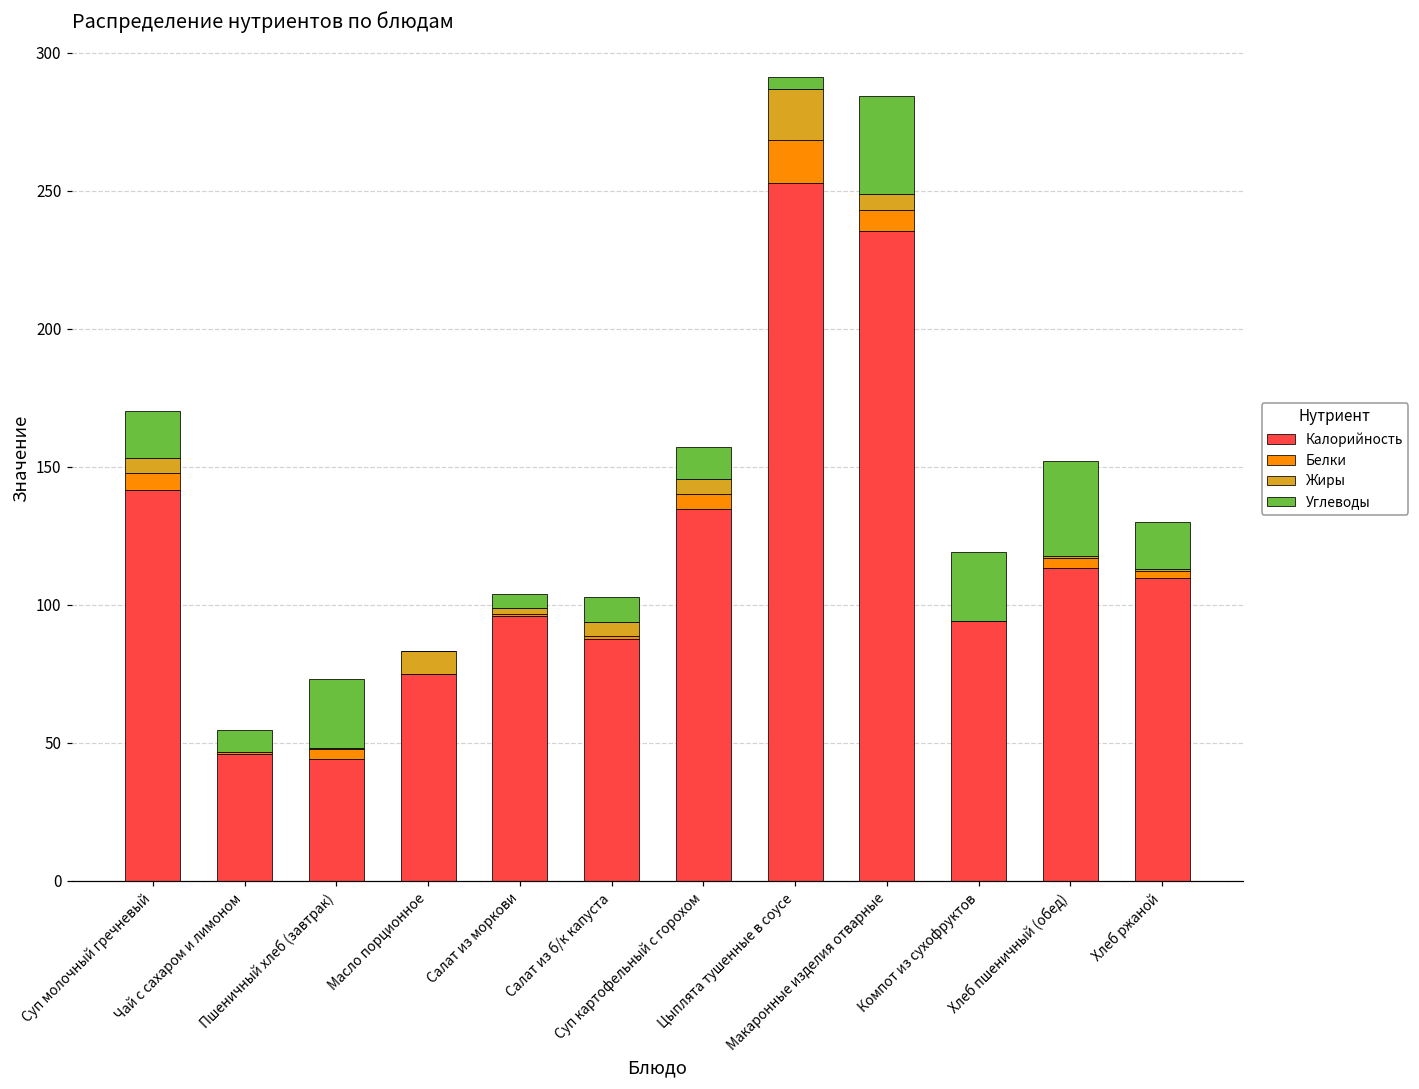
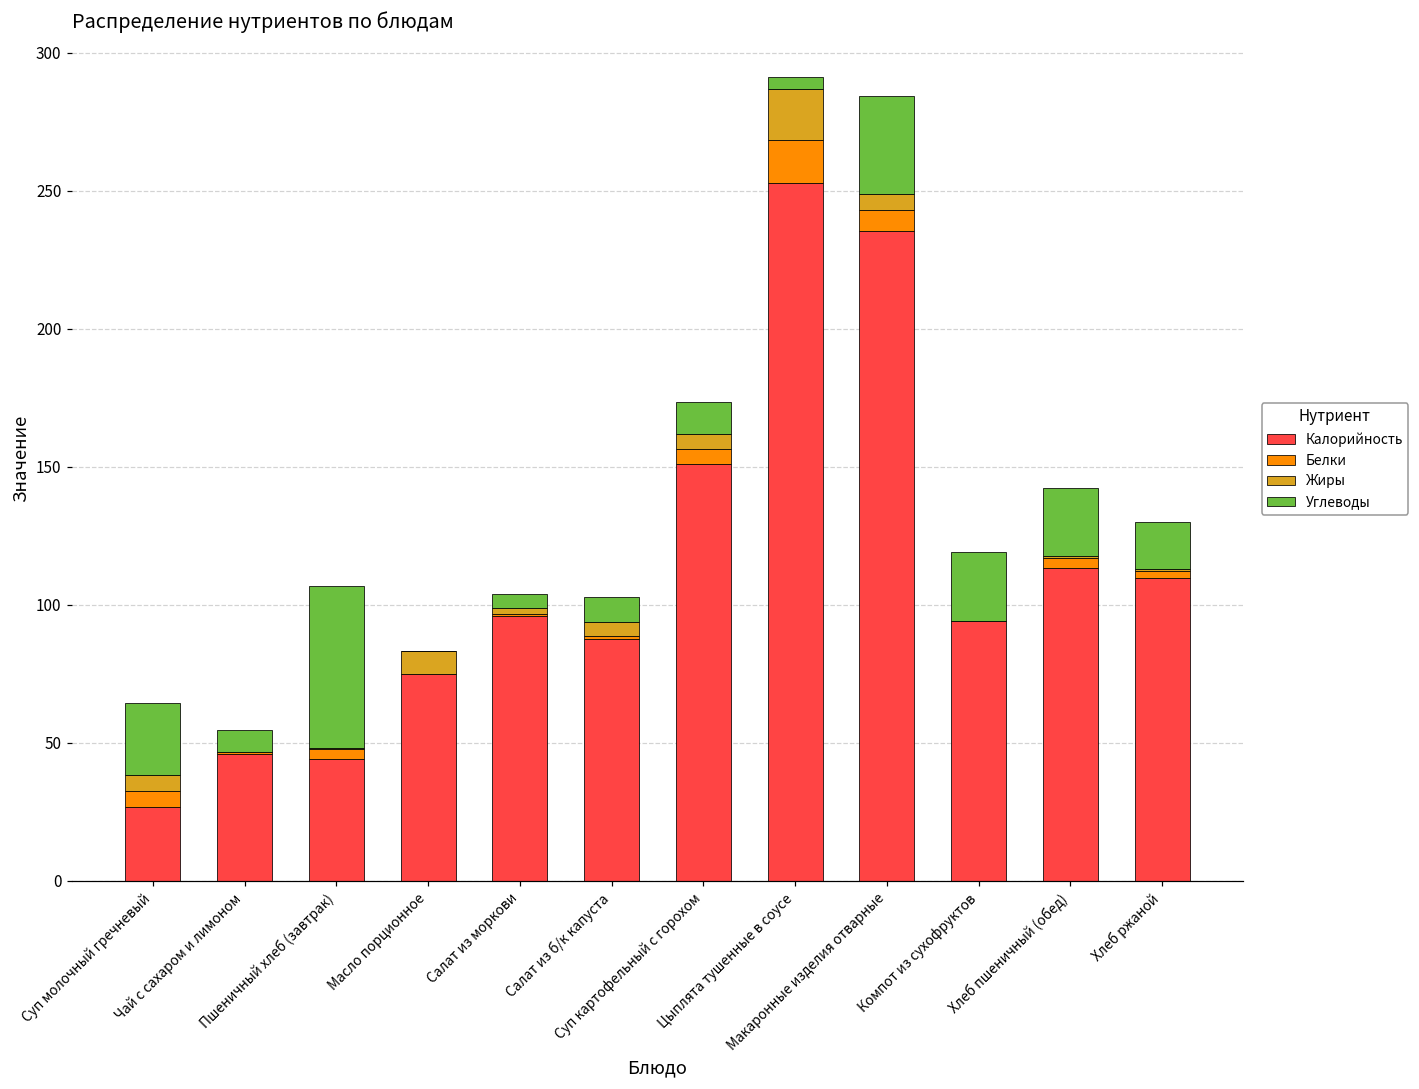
  {
    "Калорийность": {
-     "Суп молочный гречневый": 142,
+     "Суп молочный гречневый": 27,
      "Чай с сахаром и лимоном": 46,
      "Пшеничный хлеб (завтрак)": 44,
      "Масло порционное": 75,
      "Салат из моркови": 96,
      "Салат из б/к капуста": 87,
-     "Суп картофельный с горохом": 135,
+     "Суп картофельный с горохом": 151,
      "Цыплята тушенные в соусе": 253,
      "Макаронные изделия отварные": 235,
      "Компот из сухофруктов": 94,
      "Хлеб пшеничный (обед)": 113,
      "Хлеб ржаной": 110
    },
    "Углеводы": {
-     "Суп молочный гречневый": 17,
+     "Суп молочный гречневый": 26,
      "Чай с сахаром и лимоном": 8,
-     "Пшеничный хлеб (завтрак)": 25,
+     "Пшеничный хлеб (завтрак)": 59,
      "Салат из моркови": 5,
      "Салат из б/к капуста": 9,
      "Суп картофельный с горохом": 12,
      "Цыплята тушенные в соусе": 4,
      "Макаронные изделия отварные": 35,
      "Компот из сухофруктов": 25,
-     "Хлеб пшеничный (обед)": 35,
+     "Хлеб пшеничный (обед)": 25,
      "Хлеб ржаной": 17
    }
  }
